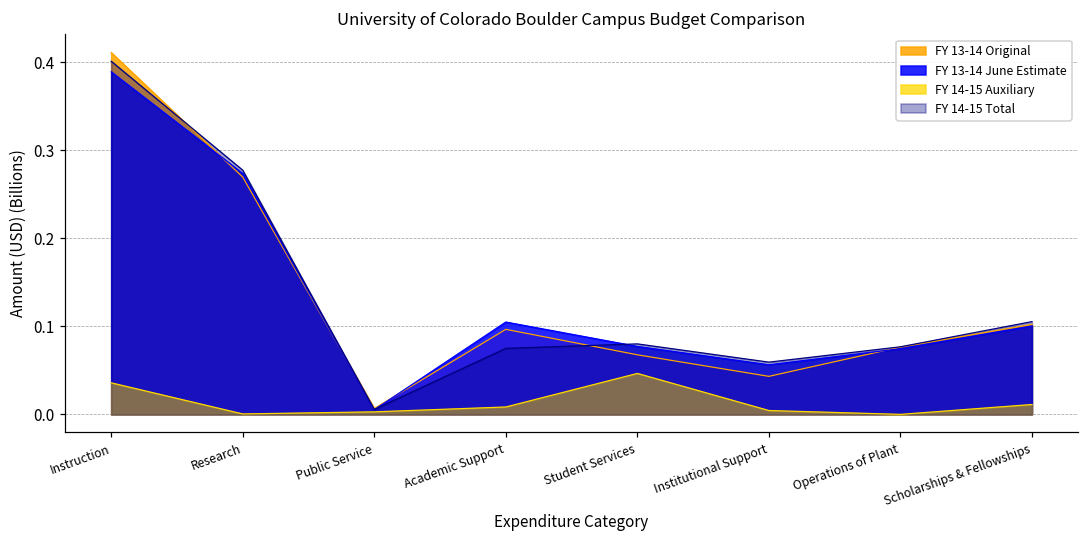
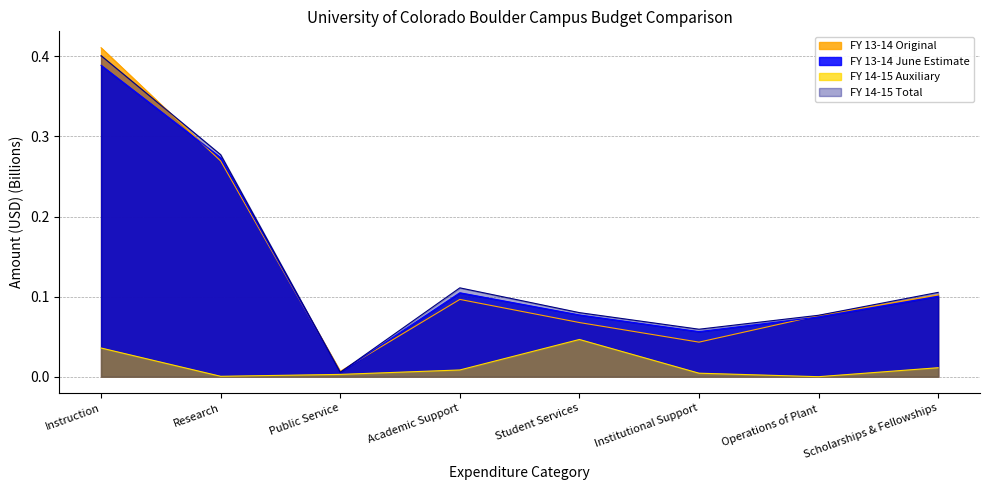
  {
    "FY 13-14 June Estimate": {
      "Instruction": 0.39,
      "Research": 0.27,
      "Academic Support": 0.10
    },
    "FY 14-15 Total": {
      "Instruction": 0.40,
      "Research": 0.28,
-     "Academic Support": 0.07
+     "Academic Support": 0.11
    }
  }
